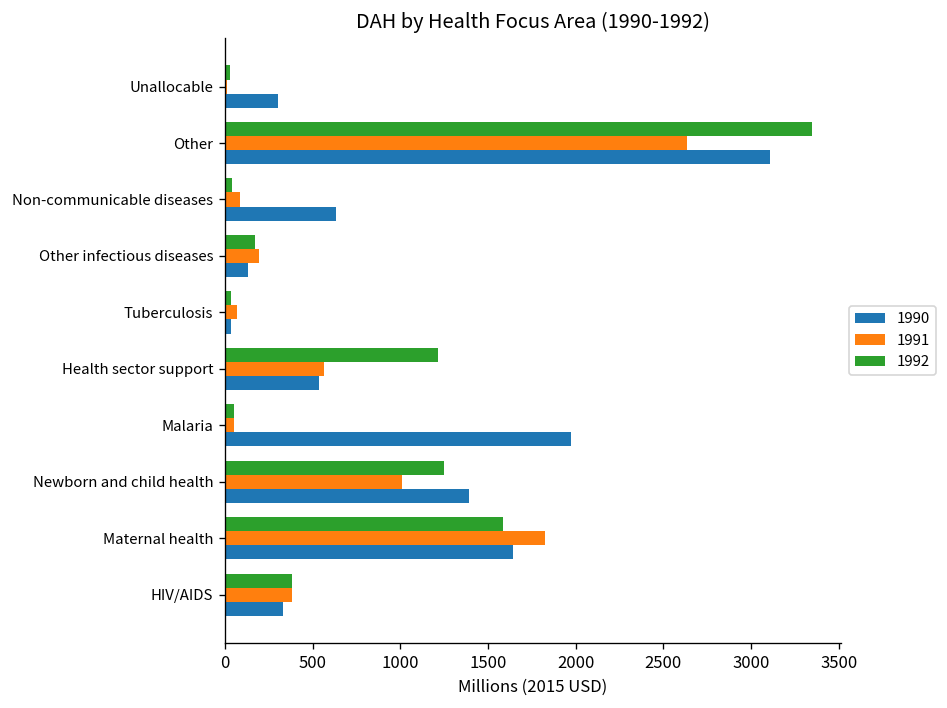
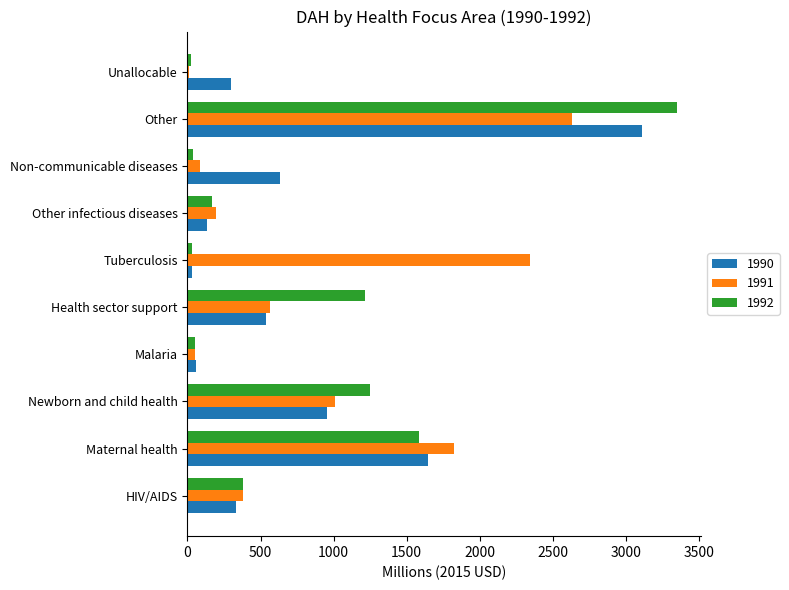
  {
    "1990": {
      "Unallocable": 300,
      "Other": 3110,
      "Non-communicable diseases": 640,
      "Other infectious diseases": 130,
      "Tuberculosis": 30,
      "Health sector support": 540,
-     "Malaria": 1970,
-     "Newborn and child health": 1390,
+     "Malaria": 60,
+     "Newborn and child health": 950,
      "Maternal health": 1640,
      "HIV/AIDS": 330
    },
    "1991": {
      "Other": 2630,
      "Non-communicable diseases": 90,
      "Other infectious diseases": 190,
-     "Tuberculosis": 70,
+     "Tuberculosis": 2350,
      "Health sector support": 570,
      "Malaria": 50,
      "Newborn and child health": 1010,
      "Maternal health": 1830,
      "HIV/AIDS": 380
    },
    "1992": {
      "Unallocable": 30,
      "Other": 3350,
      "Non-communicable diseases": 40,
      "Other infectious diseases": 170,
      "Tuberculosis": 30,
      "Health sector support": 1210,
      "Malaria": 50,
      "Newborn and child health": 1250,
      "Maternal health": 1580,
      "HIV/AIDS": 380
    }
  }
